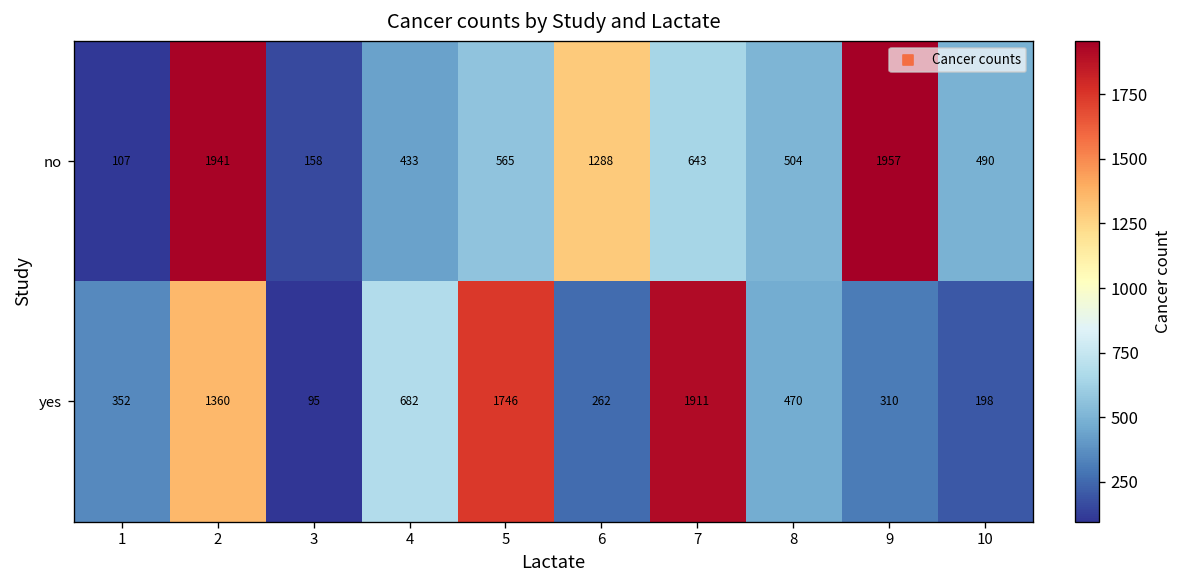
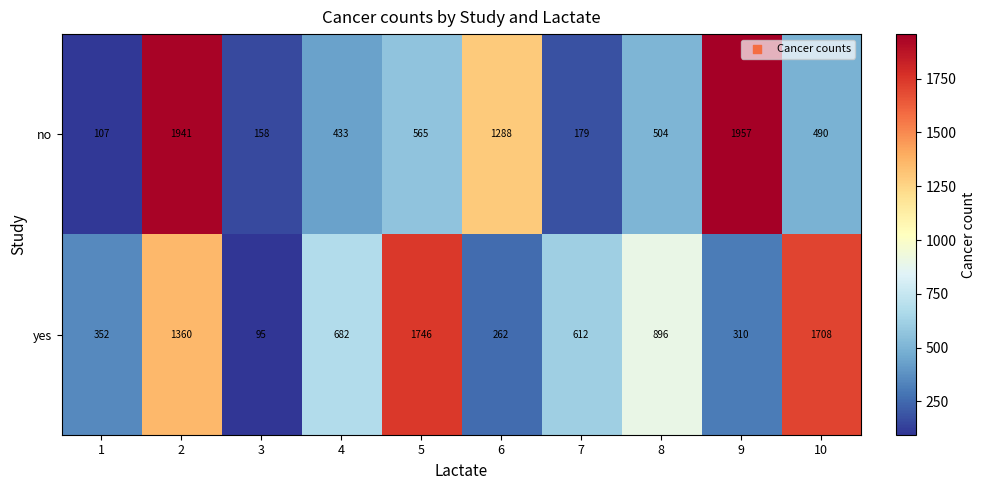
  {
    "no": {
      "1": 107,
      "2": 1941,
      "3": 158,
      "4": 433,
      "5": 565,
      "6": 1288,
-     "7": 643,
+     "7": 179,
      "8": 504,
      "9": 1957,
      "10": 490
    },
    "yes": {
      "1": 352,
      "2": 1360,
      "3": 95,
      "4": 682,
      "5": 1746,
      "6": 262,
-     "7": 1911,
-     "8": 470,
+     "7": 612,
+     "8": 896,
      "9": 310,
-     "10": 198
+     "10": 1708
    }
  }
